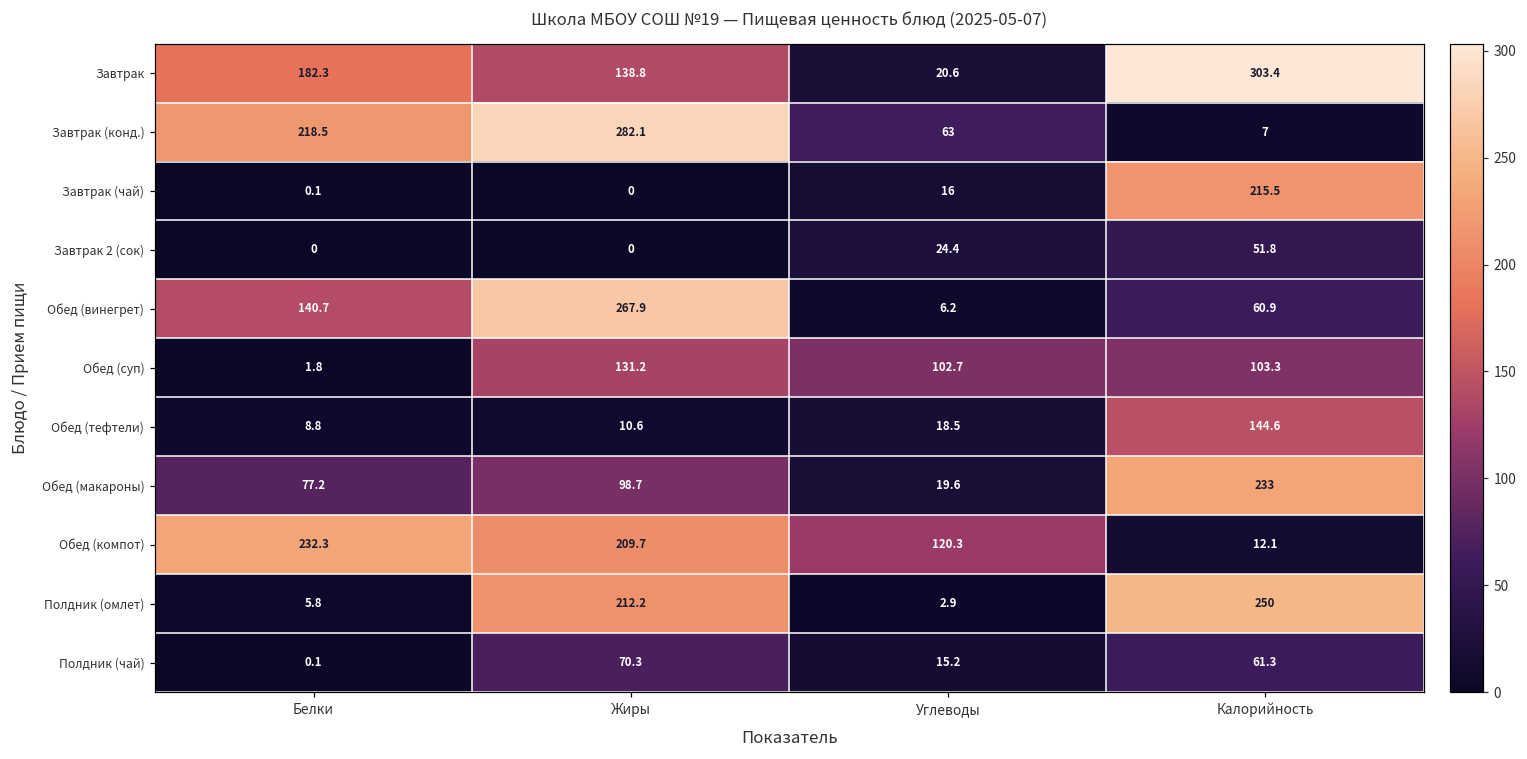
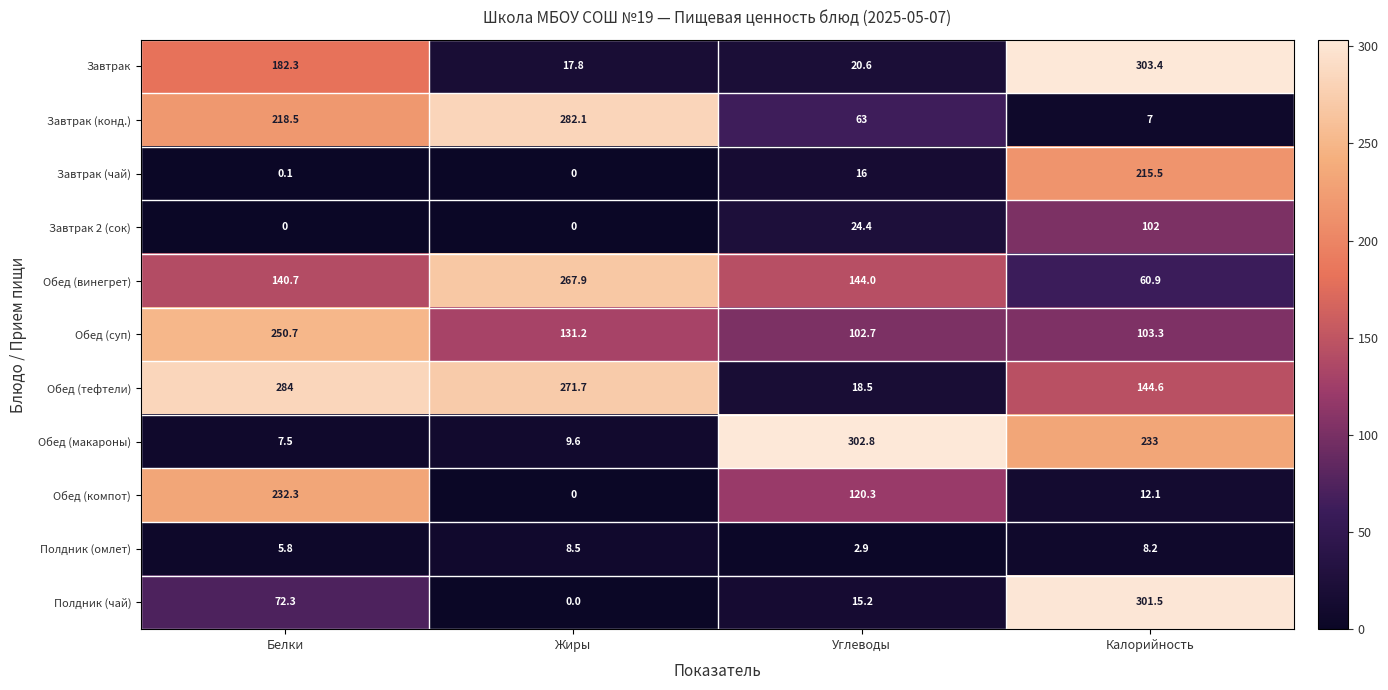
  {
    "Завтрак": {
      "Белки": 182.3,
-     "Жиры": 138.8,
+     "Жиры": 17.8,
      "Углеводы": 20.6,
      "Калорийность": 303.4
    },
    "Завтрак (конд.)": {
      "Белки": 218.5,
      "Жиры": 282.1,
      "Углеводы": 63,
      "Калорийность": 7
    },
    "Завтрак (чай)": {
      "Белки": 0.1,
      "Жиры": 0,
      "Углеводы": 16,
      "Калорийность": 215.5
    },
    "Завтрак 2 (сок)": {
      "Белки": 0,
      "Жиры": 0,
      "Углеводы": 24.4,
-     "Калорийность": 51.8
+     "Калорийность": 102
    },
    "Обед (винегрет)": {
      "Белки": 140.7,
      "Жиры": 267.9,
-     "Углеводы": 6.2,
+     "Углеводы": 144.0,
      "Калорийность": 60.9
    },
    "Обед (суп)": {
-     "Белки": 1.8,
+     "Белки": 250.7,
      "Жиры": 131.2,
      "Углеводы": 102.7,
      "Калорийность": 103.3
    },
    "Обед (тефтели)": {
-     "Белки": 8.8,
-     "Жиры": 10.6,
+     "Белки": 284,
+     "Жиры": 271.7,
      "Углеводы": 18.5,
      "Калорийность": 144.6
    },
    "Обед (макароны)": {
-     "Белки": 77.2,
-     "Жиры": 98.7,
-     "Углеводы": 19.6,
+     "Белки": 7.5,
+     "Жиры": 9.6,
+     "Углеводы": 302.8,
      "Калорийность": 233
    },
    "Обед (компот)": {
      "Белки": 232.3,
-     "Жиры": 209.7,
+     "Жиры": 0,
      "Углеводы": 120.3,
      "Калорийность": 12.1
    },
    "Полдник (омлет)": {
      "Белки": 5.8,
-     "Жиры": 212.2,
+     "Жиры": 8.5,
      "Углеводы": 2.9,
-     "Калорийность": 250
+     "Калорийность": 8.2
    },
    "Полдник (чай)": {
-     "Белки": 0.1,
-     "Жиры": 70.3,
+     "Белки": 72.3,
+     "Жиры": 0.0,
      "Углеводы": 15.2,
-     "Калорийность": 61.3
+     "Калорийность": 301.5
    }
  }
